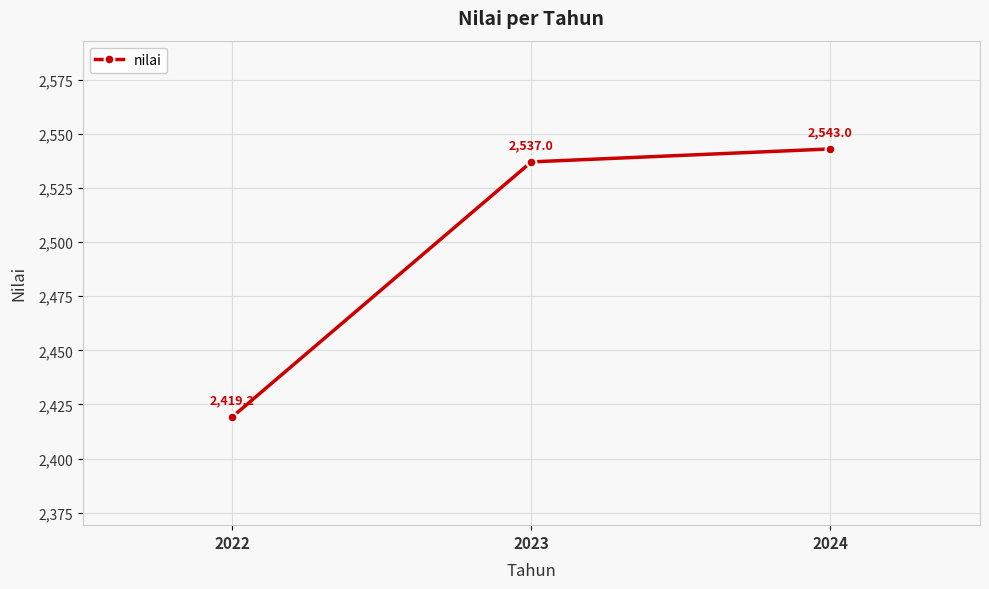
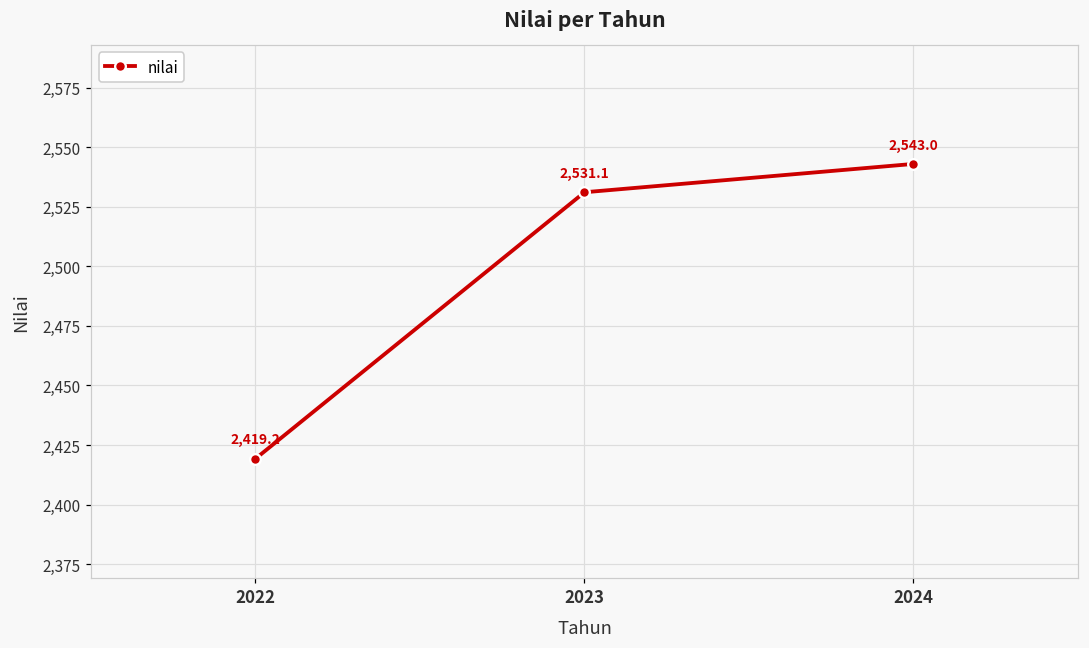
  {
    "2022": "2,419.2",
-   "2023": "2,537.0",
+   "2023": "2,531.1",
    "2024": "2,543.0"
  }
